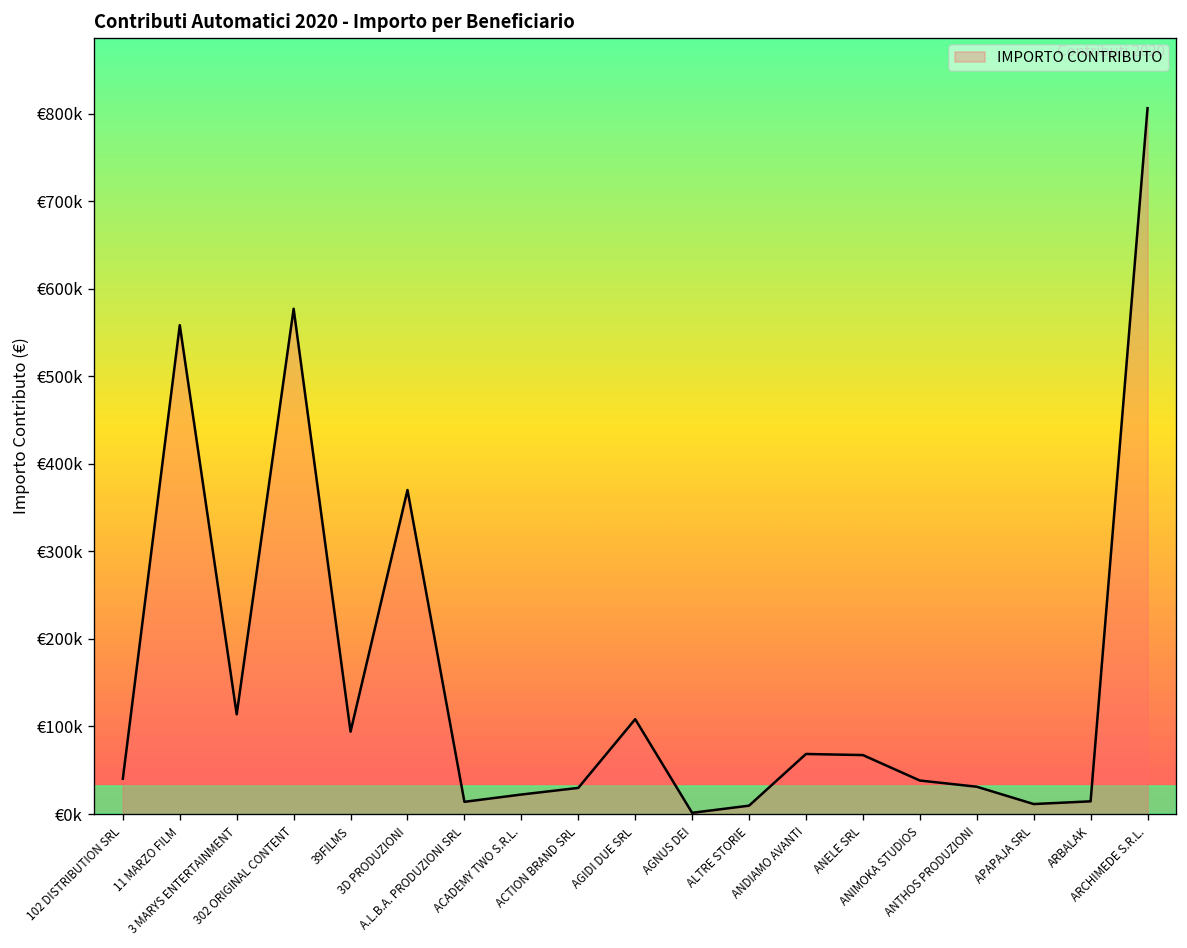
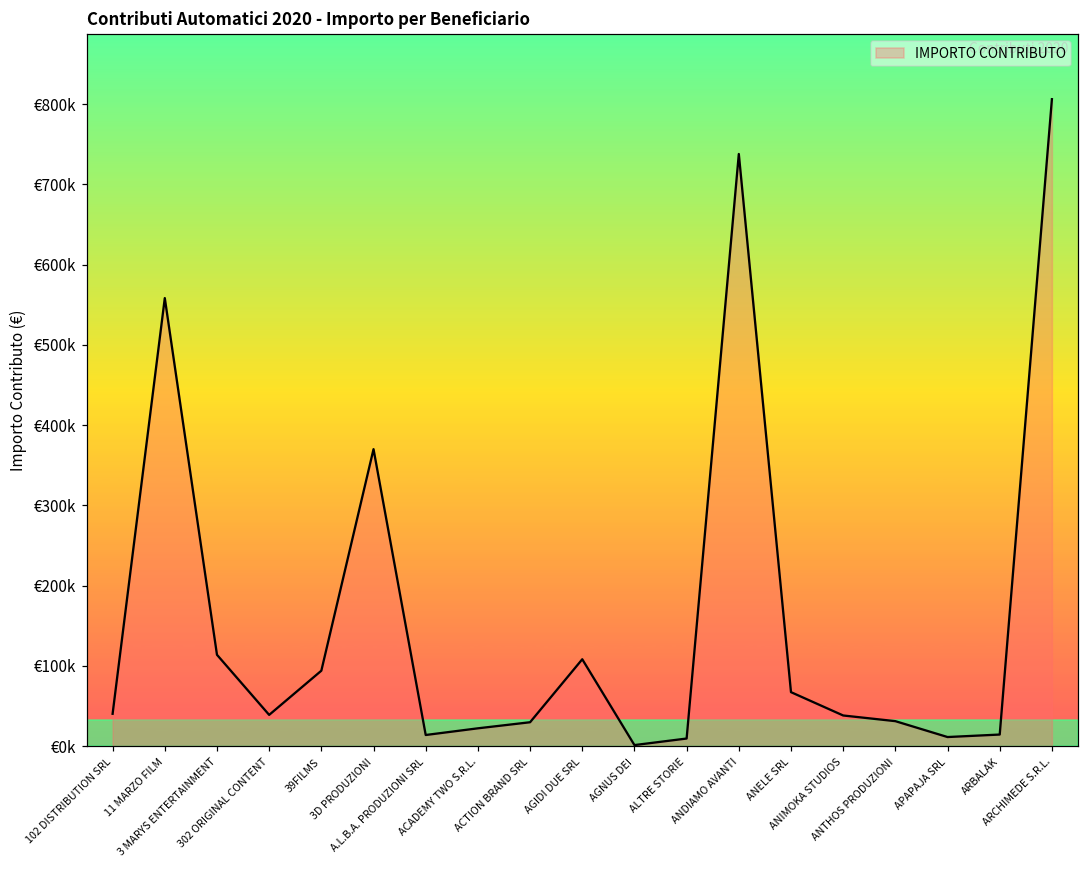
  {
    "102 DISTRIBUTION SRL": "€40000",
    "11 MARZO FILM": "€560000",
    "3 MARYS ENTERTAINMENT": "€110000",
-   "302 ORIGINAL CONTENT": "€580000",
+   "302 ORIGINAL CONTENT": "€40000",
    "39FILMS": "€90000",
    "3D PRODUZIONI": "€370000",
    "AGIDI DUE SRL": "€110000",
-   "ANDIAMO AVANTI": "€70000",
+   "ANDIAMO AVANTI": "€740000",
    "ANELE SRL": "€70000",
    "ANIMOKA STUDIOS": "€40000",
    "ARCHIMEDE S.R.L.": "€810000"
  }
